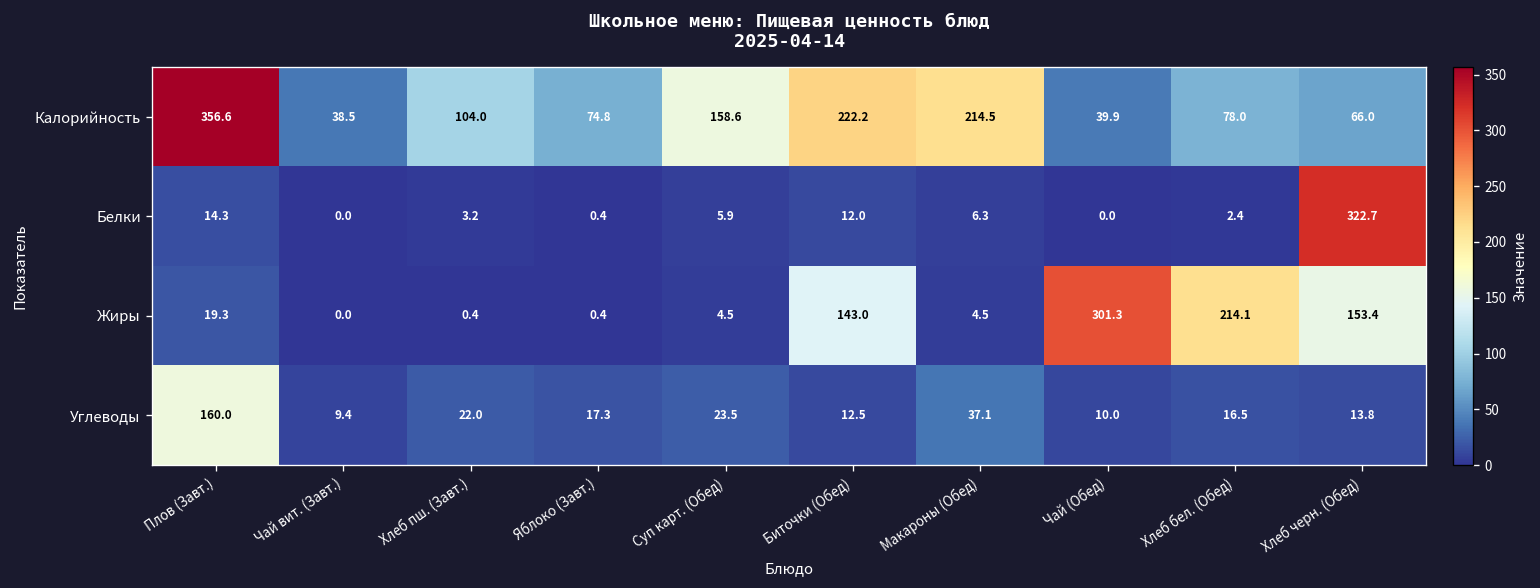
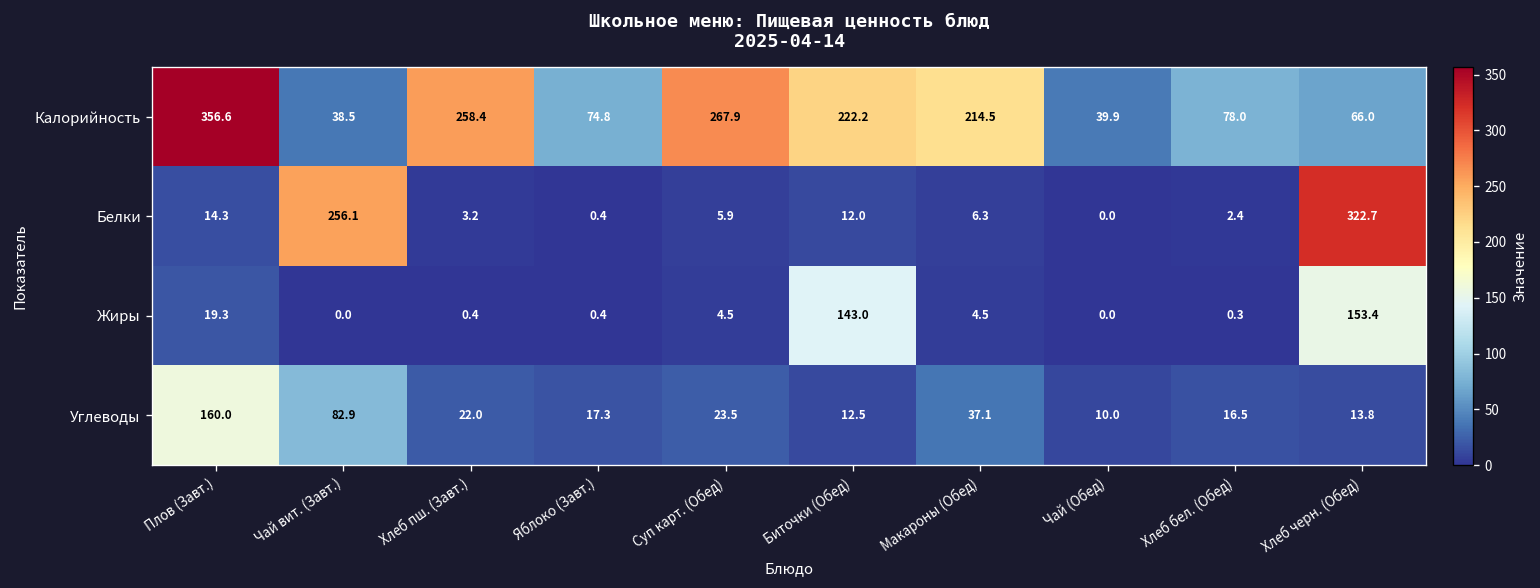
  {
    "Калорийность": {
      "Плов (Завт.)": 356.6,
      "Чай вит. (Завт.)": 38.5,
-     "Хлеб пш. (Завт.)": 104.0,
+     "Хлеб пш. (Завт.)": 258.4,
      "Яблоко (Завт.)": 74.8,
-     "Суп карт. (Обед)": 158.6,
+     "Суп карт. (Обед)": 267.9,
      "Биточки (Обед)": 222.2,
      "Макароны (Обед)": 214.5,
      "Чай (Обед)": 39.9,
      "Хлеб бел. (Обед)": 78.0,
      "Хлеб черн. (Обед)": 66.0
    },
    "Белки": {
      "Плов (Завт.)": 14.3,
-     "Чай вит. (Завт.)": 0.0,
+     "Чай вит. (Завт.)": 256.1,
      "Хлеб пш. (Завт.)": 3.2,
      "Яблоко (Завт.)": 0.4,
      "Суп карт. (Обед)": 5.9,
      "Биточки (Обед)": 12.0,
      "Макароны (Обед)": 6.3,
      "Чай (Обед)": 0.0,
      "Хлеб бел. (Обед)": 2.4,
      "Хлеб черн. (Обед)": 322.7
    },
    "Жиры": {
      "Плов (Завт.)": 19.3,
      "Чай вит. (Завт.)": 0.0,
      "Хлеб пш. (Завт.)": 0.4,
      "Яблоко (Завт.)": 0.4,
      "Суп карт. (Обед)": 4.5,
      "Биточки (Обед)": 143.0,
      "Макароны (Обед)": 4.5,
-     "Чай (Обед)": 301.3,
-     "Хлеб бел. (Обед)": 214.1,
+     "Чай (Обед)": 0.0,
+     "Хлеб бел. (Обед)": 0.3,
      "Хлеб черн. (Обед)": 153.4
    },
    "Углеводы": {
      "Плов (Завт.)": 160.0,
-     "Чай вит. (Завт.)": 9.4,
+     "Чай вит. (Завт.)": 82.9,
      "Хлеб пш. (Завт.)": 22.0,
      "Яблоко (Завт.)": 17.3,
      "Суп карт. (Обед)": 23.5,
      "Биточки (Обед)": 12.5,
      "Макароны (Обед)": 37.1,
      "Чай (Обед)": 10.0,
      "Хлеб бел. (Обед)": 16.5,
      "Хлеб черн. (Обед)": 13.8
    }
  }
